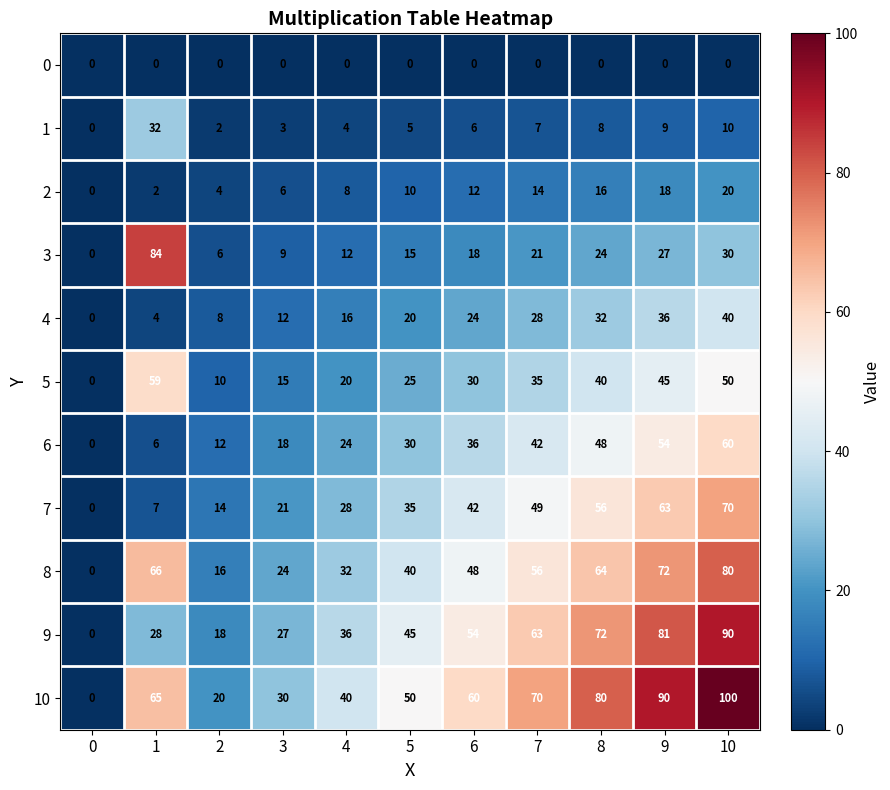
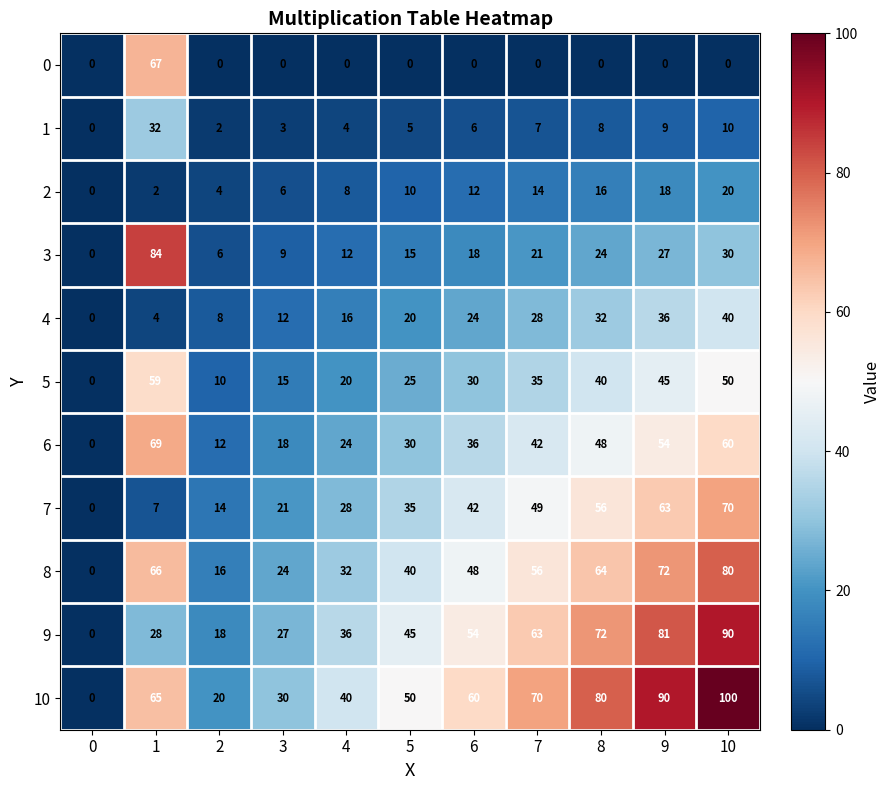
  {
    "0": {
      "0": 0,
-     "1": 0,
+     "1": 67,
      "2": 0,
      "3": 0,
      "4": 0,
      "5": 0,
      "6": 0,
      "7": 0,
      "8": 0,
      "9": 0,
      "10": 0
    },
    "1": {
      "0": 0,
      "1": 32,
      "2": 2,
      "3": 3,
      "4": 4,
      "5": 5,
      "6": 6,
      "7": 7,
      "8": 8,
      "9": 9,
      "10": 10
    },
    "2": {
      "0": 0,
      "1": 2,
      "2": 4,
      "3": 6,
      "4": 8,
      "5": 10,
      "6": 12,
      "7": 14,
      "8": 16,
      "9": 18,
      "10": 20
    },
    "3": {
      "0": 0,
      "1": 84,
      "2": 6,
      "3": 9,
      "4": 12,
      "5": 15,
      "6": 18,
      "7": 21,
      "8": 24,
      "9": 27,
      "10": 30
    },
    "4": {
      "0": 0,
      "1": 4,
      "2": 8,
      "3": 12,
      "4": 16,
      "5": 20,
      "6": 24,
      "7": 28,
      "8": 32,
      "9": 36,
      "10": 40
    },
    "5": {
      "0": 0,
      "1": 59,
      "2": 10,
      "3": 15,
      "4": 20,
      "5": 25,
      "6": 30,
      "7": 35,
      "8": 40,
      "9": 45,
      "10": 50
    },
    "6": {
      "0": 0,
-     "1": 6,
+     "1": 69,
      "2": 12,
      "3": 18,
      "4": 24,
      "5": 30,
      "6": 36,
      "7": 42,
      "8": 48,
      "10": 60
    },
    "7": {
      "0": 0,
      "1": 7,
      "2": 14,
      "3": 21,
      "4": 28,
      "5": 35,
      "6": 42,
      "7": 49,
      "9": 63,
      "10": 70
    },
    "8": {
      "0": 0,
      "1": 66,
      "2": 16,
      "3": 24,
      "4": 32,
      "5": 40,
      "6": 48,
      "8": 64,
      "9": 72,
      "10": 80
    },
    "9": {
      "0": 0,
      "1": 28,
      "2": 18,
      "3": 27,
      "4": 36,
      "5": 45,
      "7": 63,
      "8": 72,
      "9": 81,
      "10": 90
    },
    "10": {
      "0": 0,
      "1": 65,
      "2": 20,
      "3": 30,
      "4": 40,
      "5": 50,
      "6": 60,
      "7": 70,
      "8": 80,
      "9": 90,
      "10": 100
    }
  }
